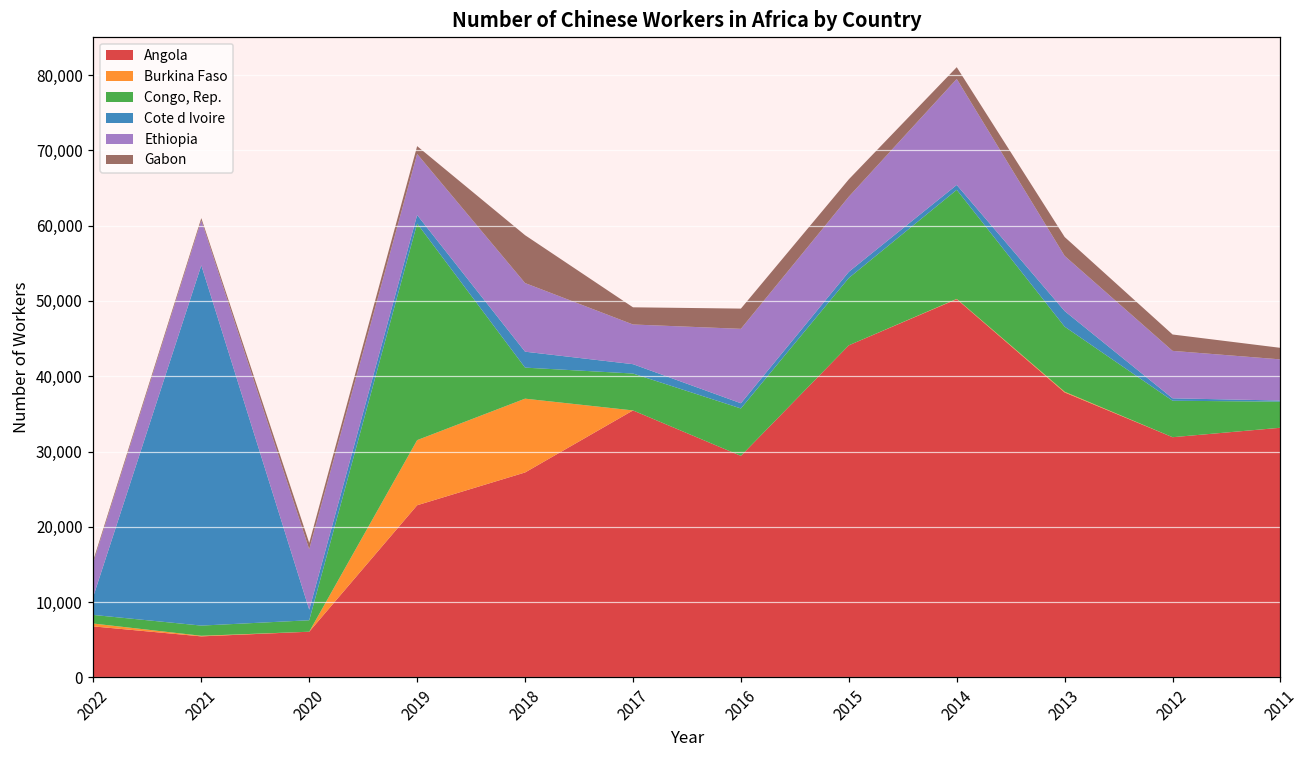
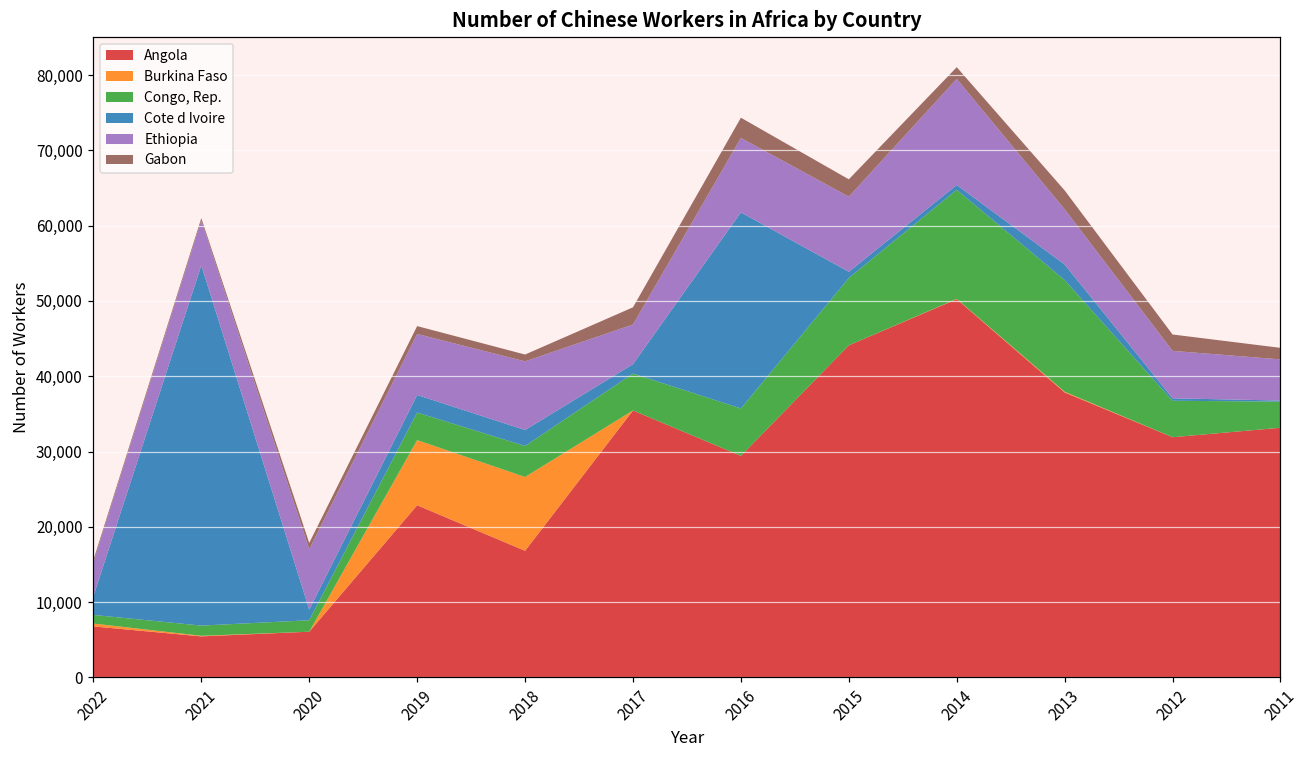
  {
    "Angola": {
      "2022": "7,000",
      "2019": "23,000",
-     "2018": "27,000"
+     "2018": "17,000"
    },
    "Burkina Faso": {
      "2022": "0",
      "2019": "9,000",
      "2018": "10,000"
    },
    "Congo, Rep.": {
      "2022": "1,000",
      "2021": "1,000",
      "2020": "2,000",
-     "2019": "29,000",
+     "2019": "4,000",
      "2018": "4,000",
      "2017": "5,000",
      "2016": "6,000",
      "2015": "9,000",
      "2014": "14,000",
-     "2013": "9,000"
+     "2013": "15,000"
    },
    "Cote d Ivoire": {
      "2022": "2,000",
      "2021": "48,000",
      "2020": "1,000",
-     "2019": "1,000",
+     "2019": "2,000",
      "2018": "2,000",
      "2017": "1,000",
-     "2016": "1,000",
+     "2016": "26,000",
      "2015": "1,000",
      "2014": "1,000",
      "2013": "2,000"
    },
    "Ethiopia": {
      "2020": "8,000",
      "2019": "8,000",
      "2018": "9,000",
      "2017": "5,000",
      "2016": "10,000",
      "2015": "10,000",
      "2014": "14,000",
      "2013": "7,000",
      "2012": "6,000",
      "2011": "5,000"
    },
    "Gabon": {
      "2020": "1,000",
      "2019": "1,000",
-     "2018": "6,000",
+     "2018": "1,000",
      "2017": "2,000",
      "2016": "3,000",
      "2015": "2,000",
      "2014": "2,000",
      "2013": "3,000",
      "2012": "2,000",
      "2011": "2,000"
    }
  }
